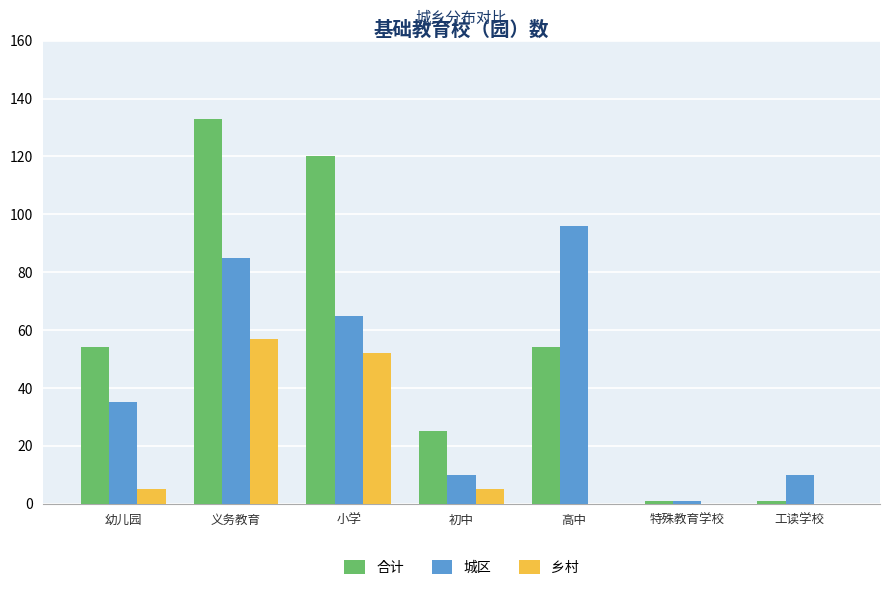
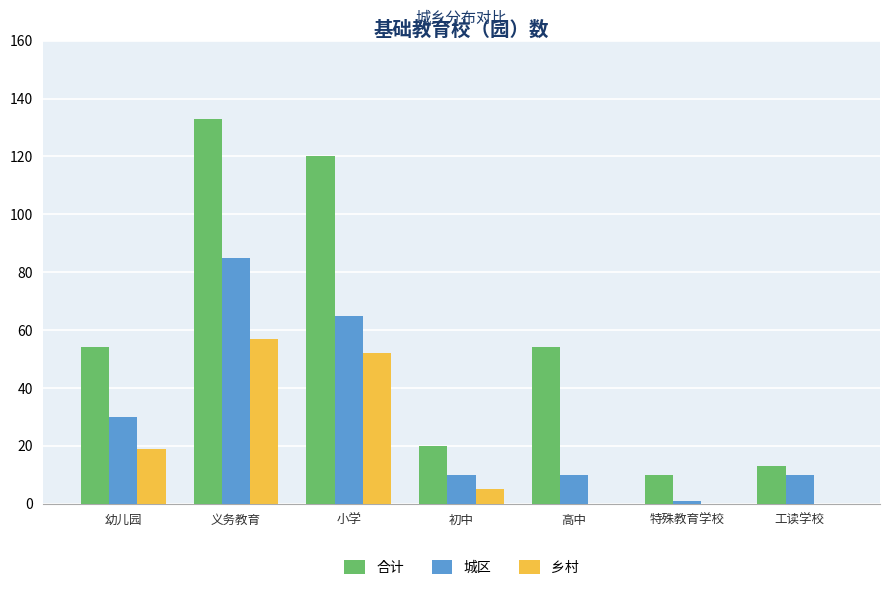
  {
    "合计": {
      "幼儿园": 54,
      "义务教育": 133,
      "小学": 120,
-     "初中": 25,
+     "初中": 20,
      "高中": 54,
-     "特殊教育学校": 1,
-     "工读学校": 1
+     "特殊教育学校": 10,
+     "工读学校": 13
    },
    "城区": {
-     "幼儿园": 35,
+     "幼儿园": 30,
      "义务教育": 85,
      "小学": 65,
      "初中": 10,
-     "高中": 96,
+     "高中": 10,
      "特殊教育学校": 1,
      "工读学校": 10
    },
    "乡村": {
-     "幼儿园": 5,
+     "幼儿园": 19,
      "义务教育": 57,
      "小学": 52,
      "初中": 5,
      "高中": 0,
      "特殊教育学校": 0,
      "工读学校": 0
    }
  }
